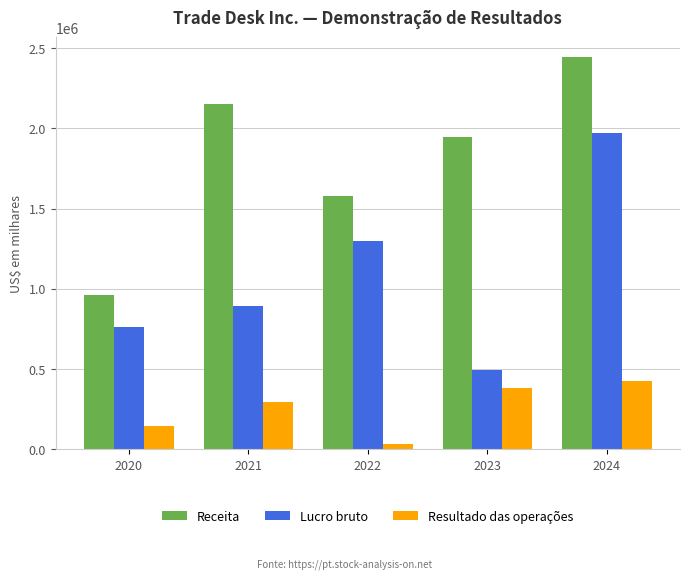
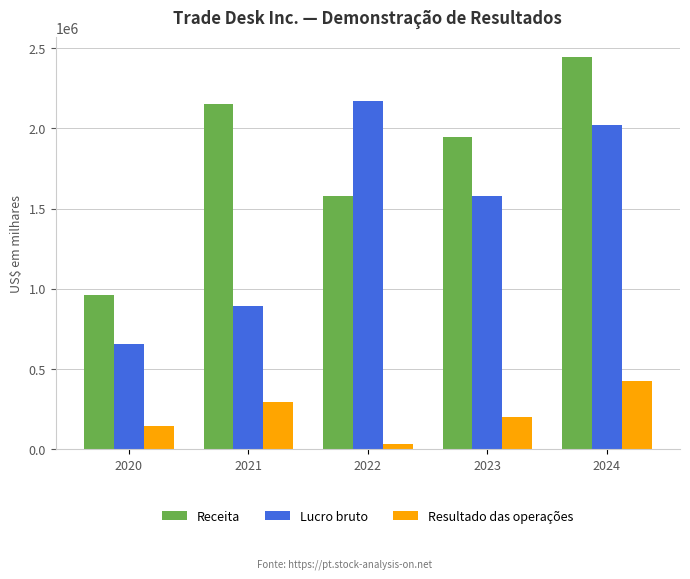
  {
    "Receita": {
      "2020": 960000,
      "2021": 2150000,
      "2022": 1580000,
      "2023": 1950000,
      "2024": 2440000
    },
    "Lucro bruto": {
-     "2020": 760000,
+     "2020": 660000,
      "2021": 890000,
-     "2022": 1300000,
-     "2023": 490000,
-     "2024": 1970000
+     "2022": 2170000,
+     "2023": 1580000,
+     "2024": 2020000
    },
    "Resultado das operações": {
      "2020": 140000,
      "2021": 300000,
      "2022": 30000,
-     "2023": 380000,
+     "2023": 200000,
      "2024": 430000
    }
  }
